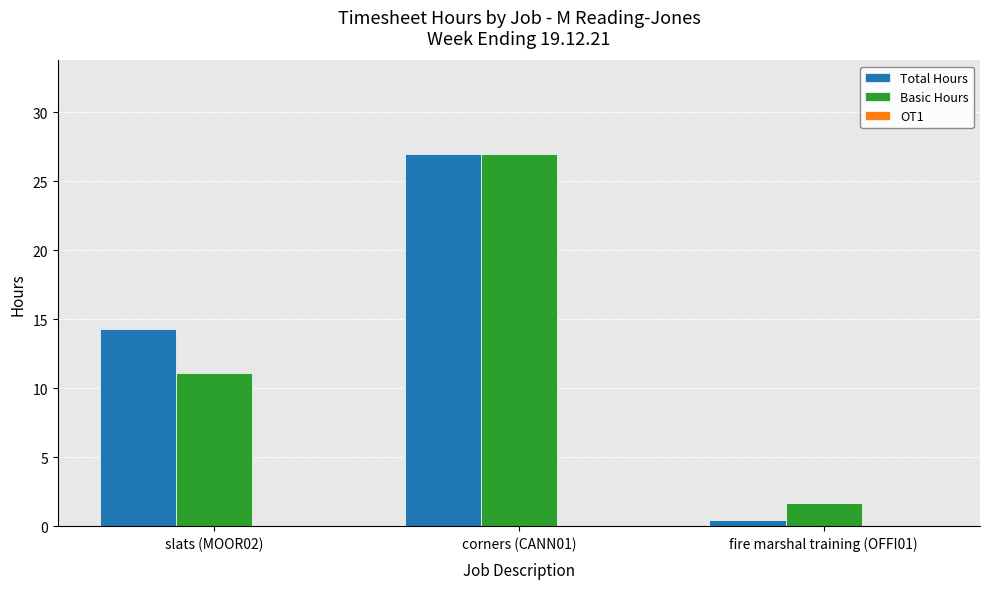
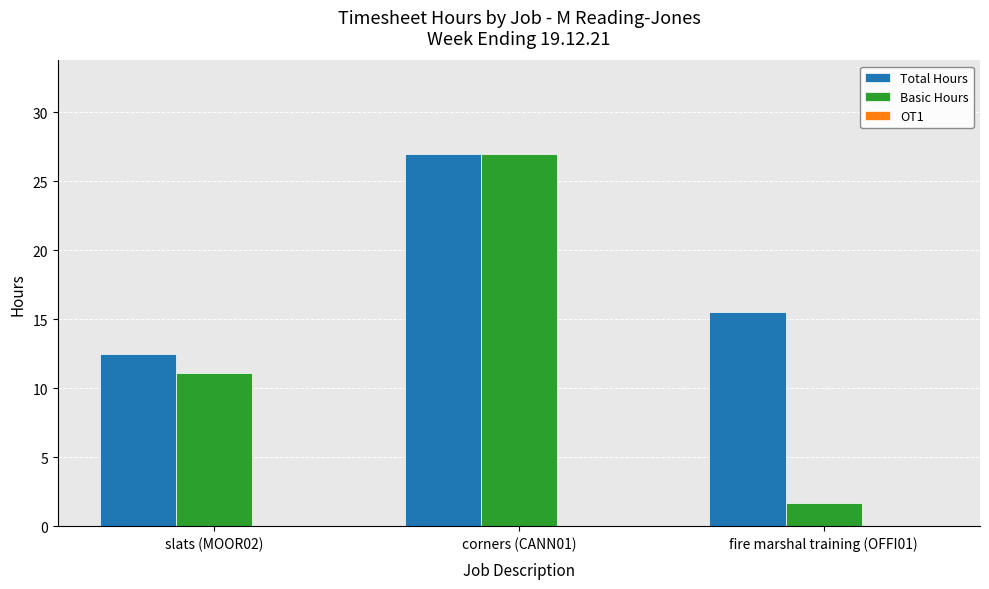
  {
    "Total Hours": {
-     "slats (MOOR02)": 14.3,
+     "slats (MOOR02)": 12.5,
      "corners (CANN01)": 27.0,
-     "fire marshal training (OFFI01)": 0.5
+     "fire marshal training (OFFI01)": 15.5
    },
    "Basic Hours": {
      "slats (MOOR02)": 11.1,
      "corners (CANN01)": 27.0,
      "fire marshal training (OFFI01)": 1.7
    },
    "OT1": {
      "slats (MOOR02)": 0.0,
      "corners (CANN01)": 0.0,
      "fire marshal training (OFFI01)": 0.0
    }
  }
